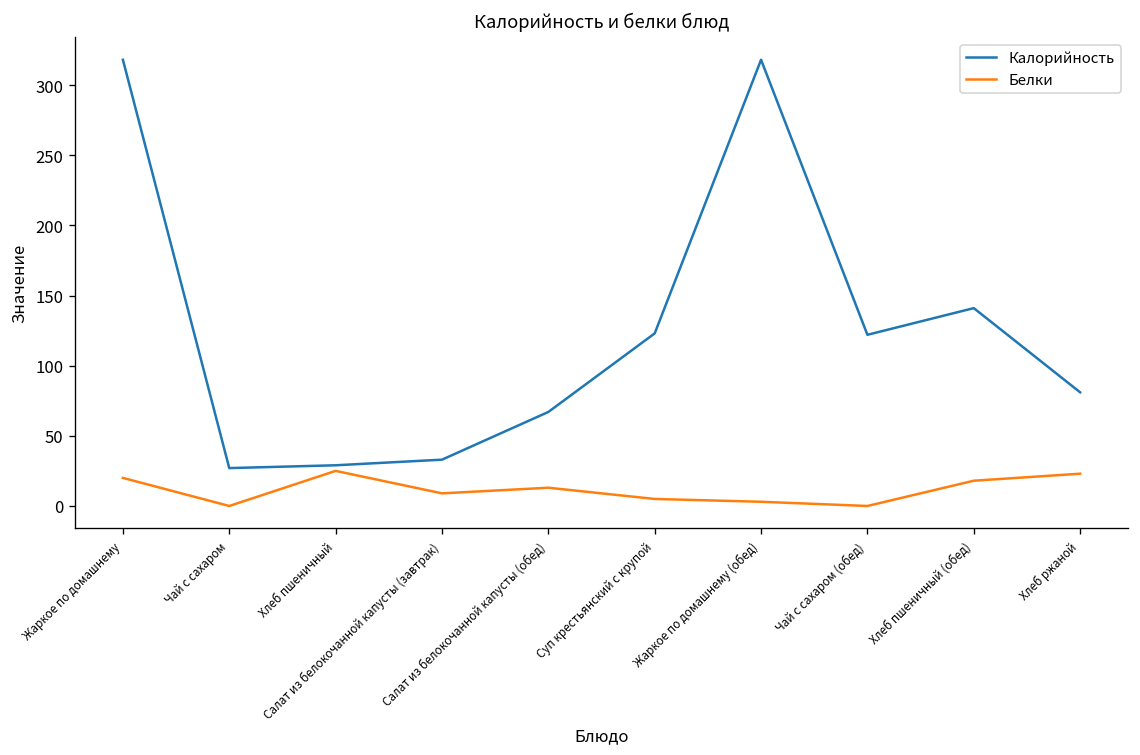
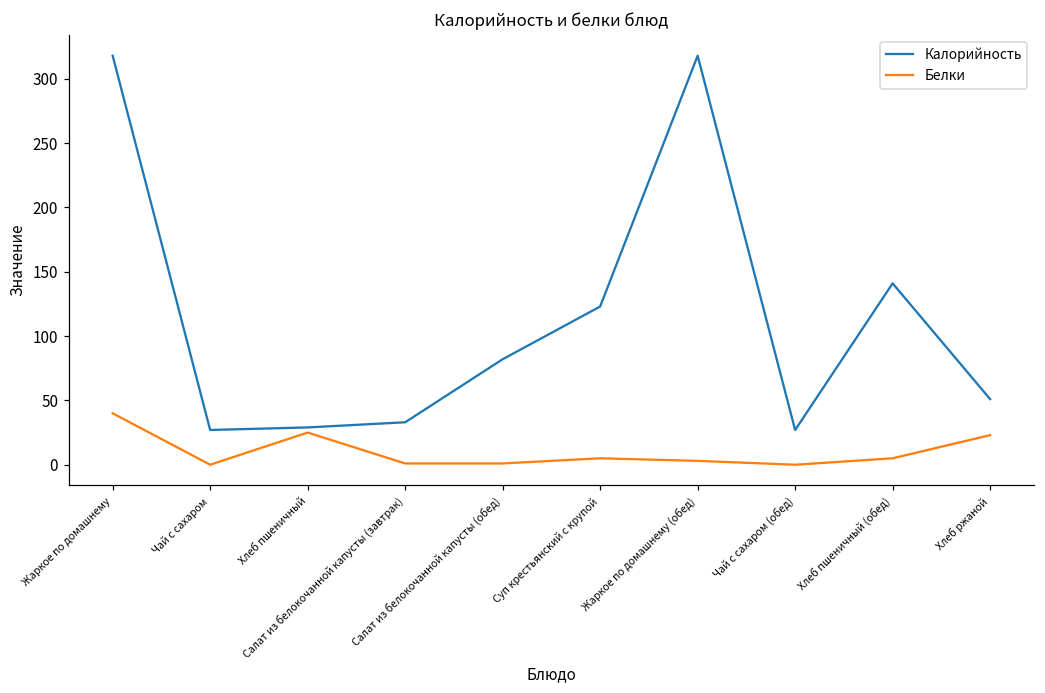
  {
    "Калорийность": {
      "Жаркое по домашнему": 318,
      "Чай с сахаром": 27,
      "Хлеб пшеничный": 29,
      "Салат из белокочанной капусты (завтрак)": 33,
-     "Салат из белокочанной капусты (обед)": 67,
+     "Салат из белокочанной капусты (обед)": 82,
      "Суп крестьянский с крупой": 123,
      "Жаркое по домашнему (обед)": 318,
-     "Чай с сахаром (обед)": 122,
+     "Чай с сахаром (обед)": 27,
      "Хлеб пшеничный (обед)": 141,
-     "Хлеб ржаной": 81
+     "Хлеб ржаной": 51
    },
    "Белки": {
-     "Жаркое по домашнему": 20,
+     "Жаркое по домашнему": 40,
      "Чай с сахаром": 0,
      "Хлеб пшеничный": 25,
-     "Салат из белокочанной капусты (завтрак)": 9,
-     "Салат из белокочанной капусты (обед)": 13,
+     "Салат из белокочанной капусты (завтрак)": 1,
+     "Салат из белокочанной капусты (обед)": 1,
      "Суп крестьянский с крупой": 5,
      "Жаркое по домашнему (обед)": 3,
      "Чай с сахаром (обед)": 0,
-     "Хлеб пшеничный (обед)": 18,
+     "Хлеб пшеничный (обед)": 5,
      "Хлеб ржаной": 23
    }
  }
